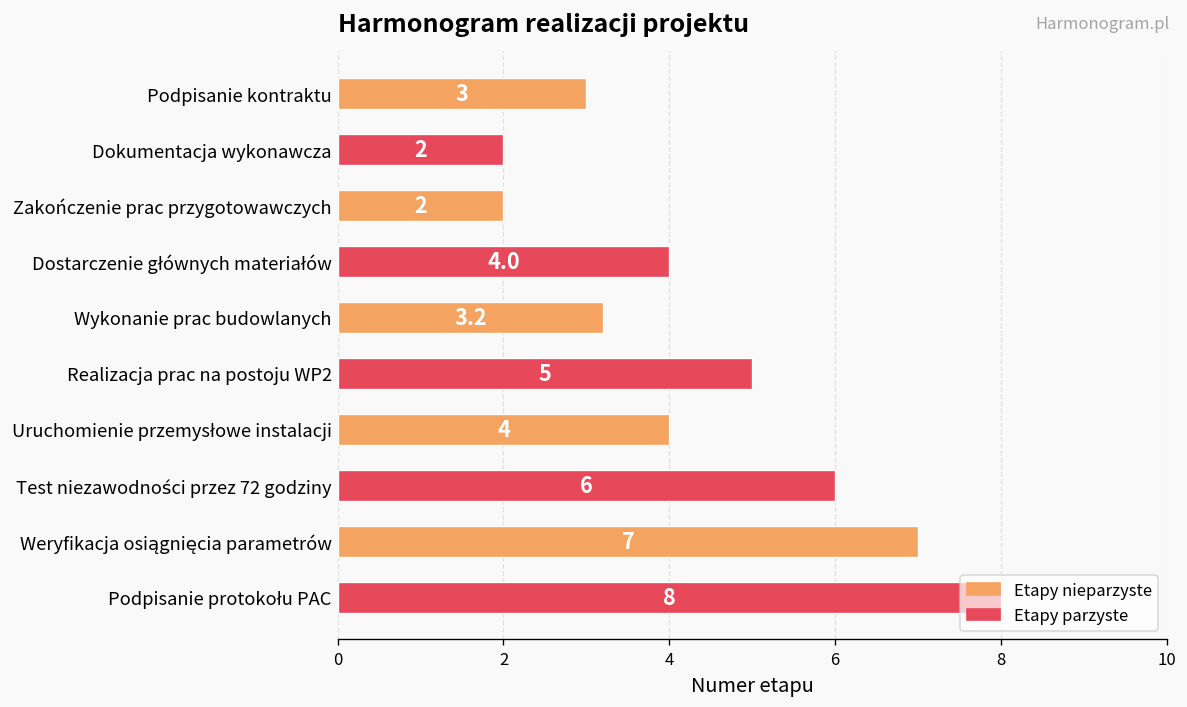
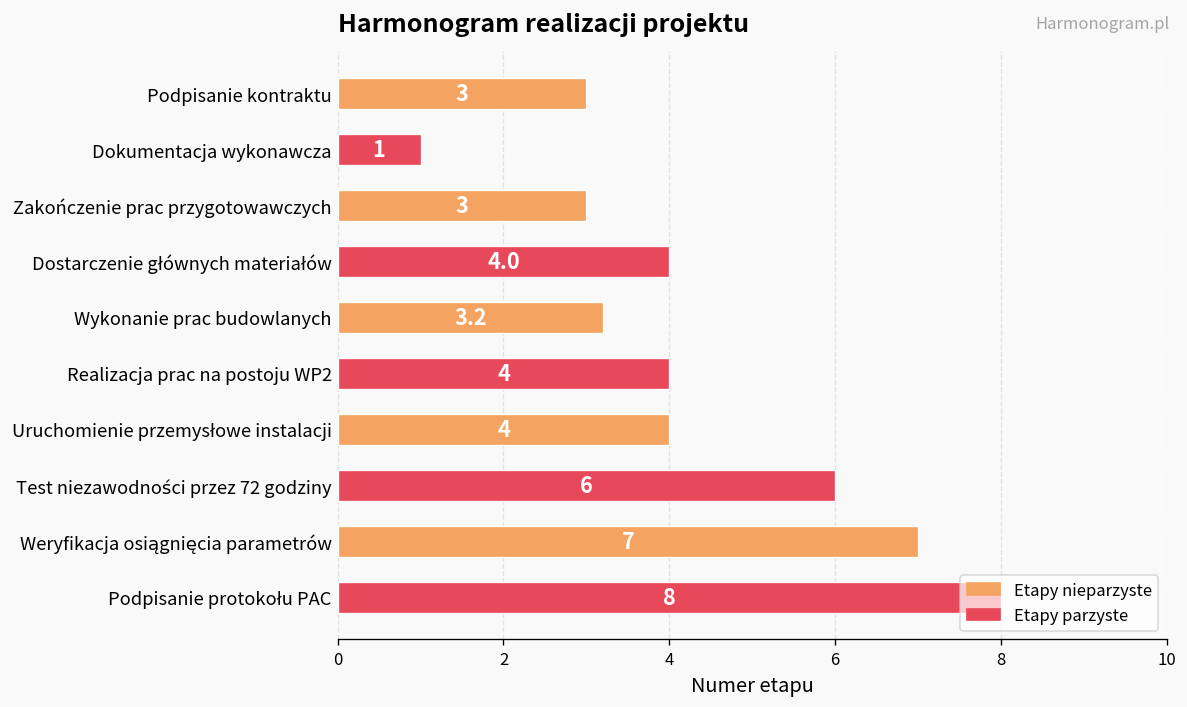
  {
    "Podpisanie kontraktu": 3,
-   "Dokumentacja wykonawcza": 2,
-   "Zakończenie prac przygotowawczych": 2,
+   "Dokumentacja wykonawcza": 1,
+   "Zakończenie prac przygotowawczych": 3,
    "Dostarczenie głównych materiałów": 4.0,
    "Wykonanie prac budowlanych": 3.2,
-   "Realizacja prac na postoju WP2": 5,
+   "Realizacja prac na postoju WP2": 4,
    "Uruchomienie przemysłowe instalacji": 4,
    "Test niezawodności przez 72 godziny": 6,
    "Weryfikacja osiągnięcia parametrów": 7
  }
